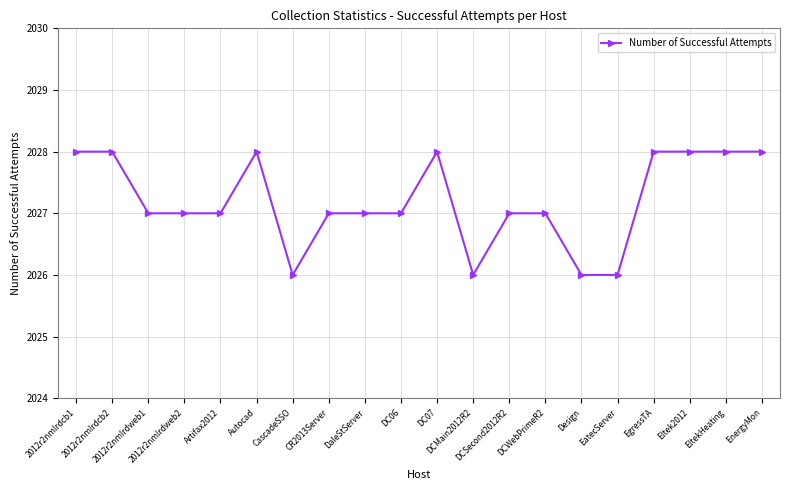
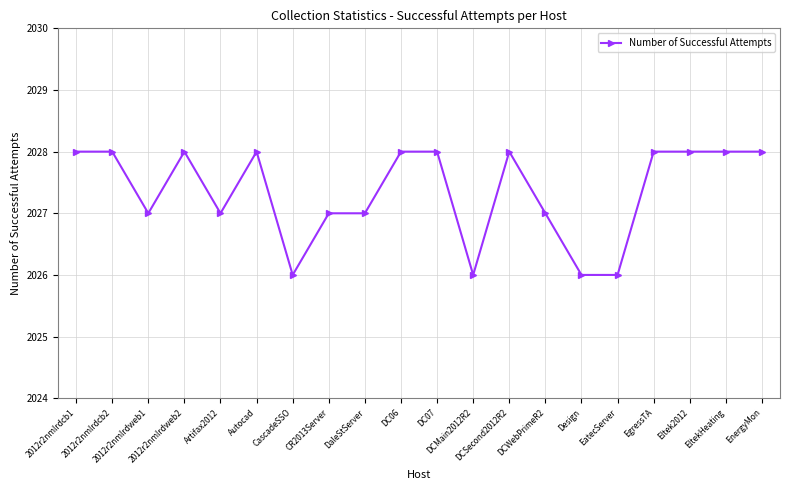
  {
    "2012r2nmlrdcb1": 2028,
    "2012r2nmlrdcb2": 2028,
    "2012r2nmlrdweb1": 2027,
-   "2012r2nmlrdweb2": 2027,
+   "2012r2nmlrdweb2": 2028,
    "Artifax2012": 2027,
    "Autocad": 2028,
    "CascadeSSO": 2026,
    "CR2013Server": 2027,
    "DaleStServer": 2027,
-   "DC06": 2027,
+   "DC06": 2028,
    "DC07": 2028,
    "DCMain2012R2": 2026,
-   "DCSecond2012R2": 2027,
+   "DCSecond2012R2": 2028,
    "DCWebPrimeR2": 2027,
    "Design": 2026,
    "EatecServer": 2026,
    "EgressTA": 2028,
    "Eltek2012": 2028,
    "EltekHeating": 2028,
    "EnergyMon": 2028
  }
